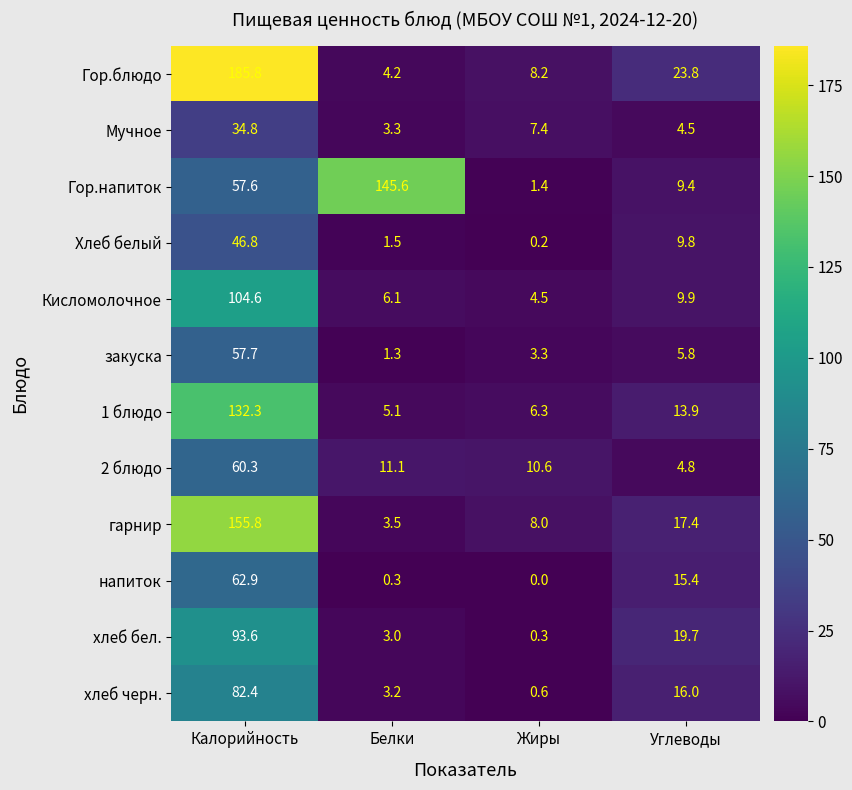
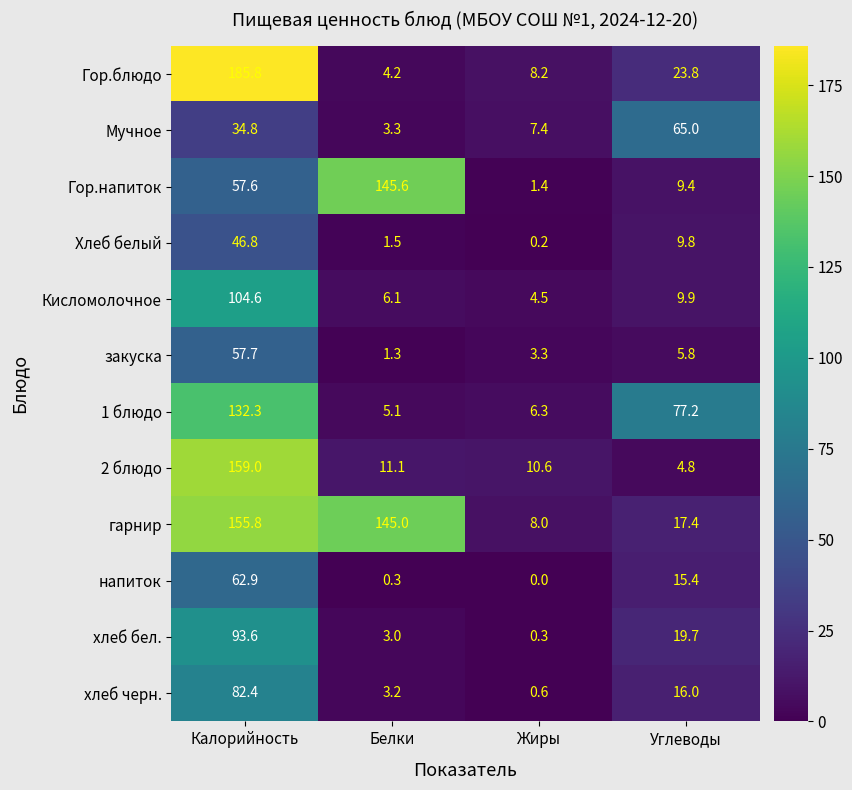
  {
    "Гор.блюдо": {
      "Белки": 4.2,
      "Жиры": 8.2,
      "Углеводы": 23.8
    },
    "Мучное": {
      "Калорийность": 34.8,
      "Белки": 3.3,
      "Жиры": 7.4,
-     "Углеводы": 4.5
+     "Углеводы": 65.0
    },
    "Гор.напиток": {
      "Калорийность": 57.6,
      "Белки": 145.6,
      "Жиры": 1.4,
      "Углеводы": 9.4
    },
    "Хлеб белый": {
      "Калорийность": 46.8,
      "Белки": 1.5,
      "Жиры": 0.2,
      "Углеводы": 9.8
    },
    "Кисломолочное": {
      "Калорийность": 104.6,
      "Белки": 6.1,
      "Жиры": 4.5,
      "Углеводы": 9.9
    },
    "закуска": {
      "Калорийность": 57.7,
      "Белки": 1.3,
      "Жиры": 3.3,
      "Углеводы": 5.8
    },
    "1 блюдо": {
      "Калорийность": 132.3,
      "Белки": 5.1,
      "Жиры": 6.3,
-     "Углеводы": 13.9
+     "Углеводы": 77.2
    },
    "2 блюдо": {
-     "Калорийность": 60.3,
+     "Калорийность": 159.0,
      "Белки": 11.1,
      "Жиры": 10.6,
      "Углеводы": 4.8
    },
    "гарнир": {
      "Калорийность": 155.8,
-     "Белки": 3.5,
+     "Белки": 145.0,
      "Жиры": 8.0,
      "Углеводы": 17.4
    },
    "напиток": {
      "Калорийность": 62.9,
      "Белки": 0.3,
      "Жиры": 0.0,
      "Углеводы": 15.4
    },
    "хлеб бел.": {
      "Калорийность": 93.6,
      "Белки": 3.0,
      "Жиры": 0.3,
      "Углеводы": 19.7
    },
    "хлеб черн.": {
      "Калорийность": 82.4,
      "Белки": 3.2,
      "Жиры": 0.6,
      "Углеводы": 16.0
    }
  }
